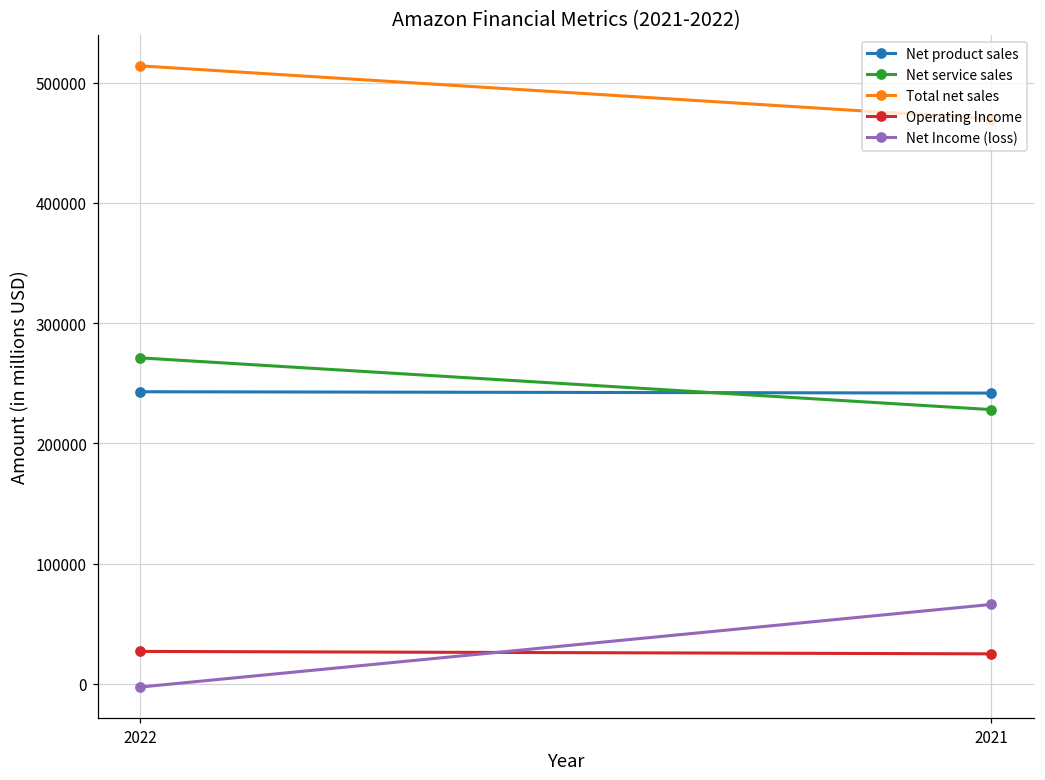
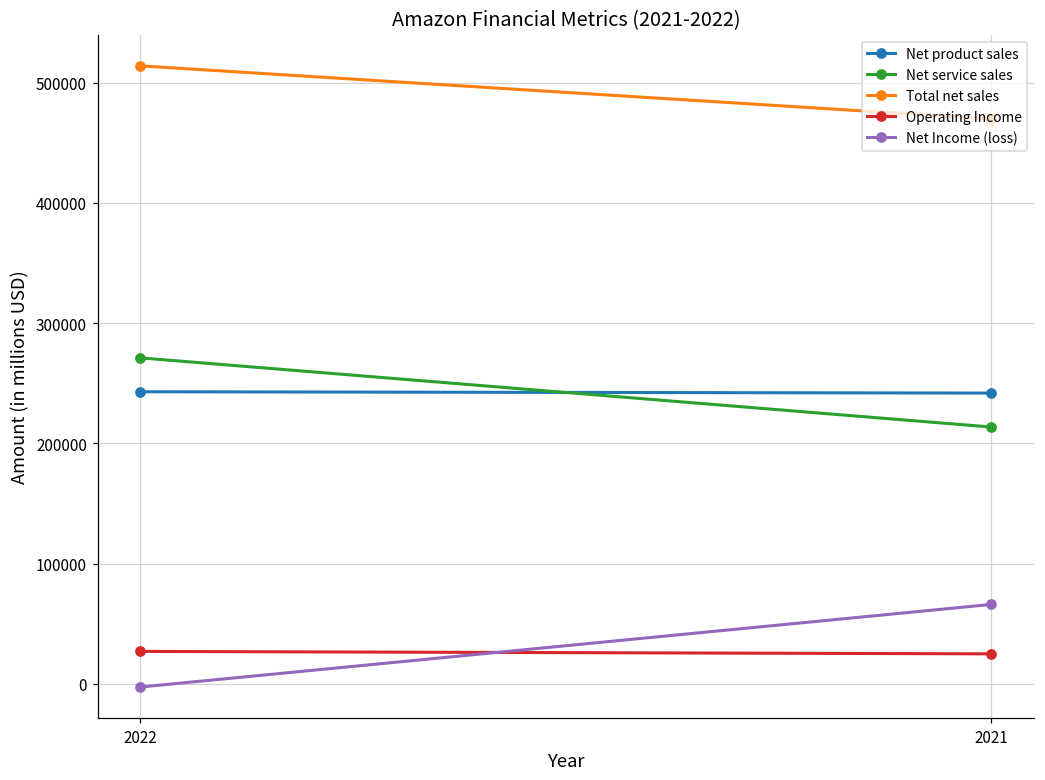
  {
    "Net product sales": {
      "2022": 243000,
      "2021": 242000
    },
    "Net service sales": {
      "2022": 271000,
-     "2021": 228000
+     "2021": 214000
    },
    "Total net sales": {
      "2022": 514000
    },
    "Operating Income": {
      "2022": 27000,
      "2021": 25000
    },
    "Net Income (loss)": {
      "2022": -3000,
      "2021": 66000
    }
  }
